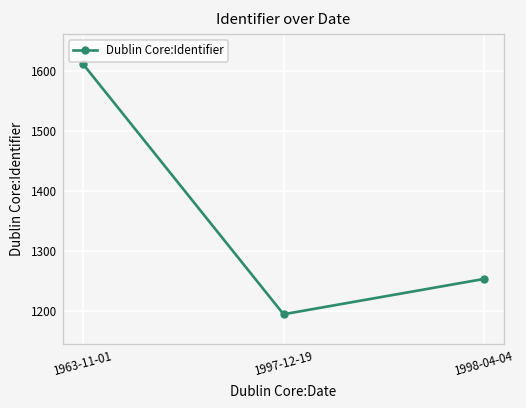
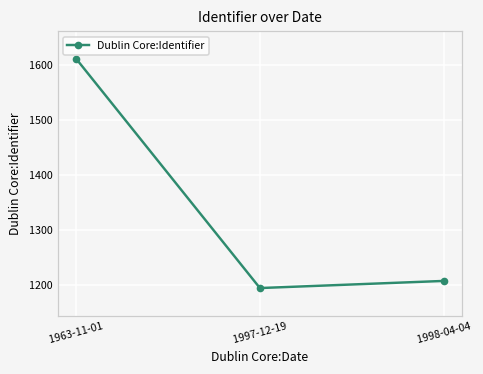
  {
    "1963-11-01": 1610,
    "1997-12-19": 1190,
-   "1998-04-04": 1250
+   "1998-04-04": 1210
  }
